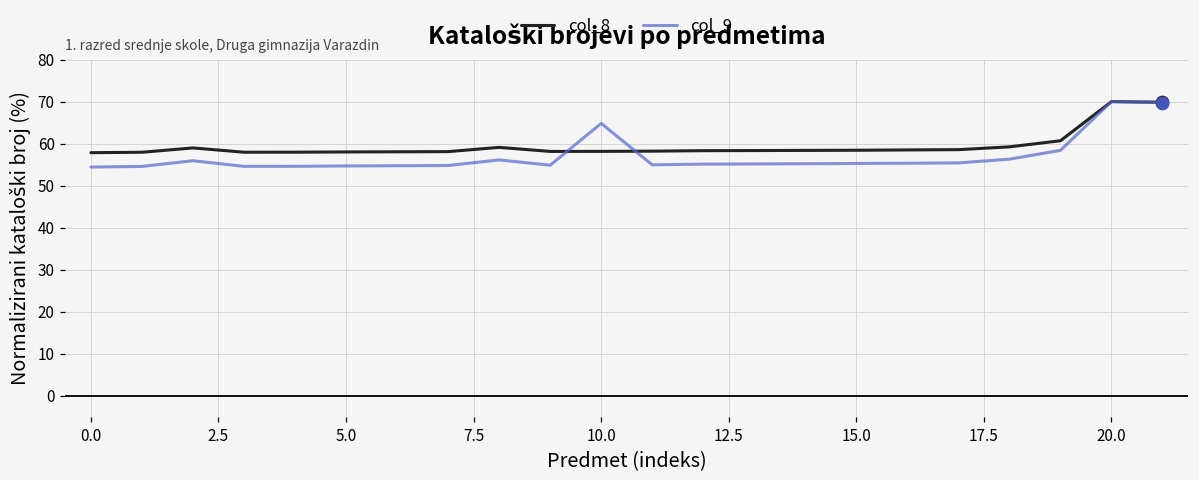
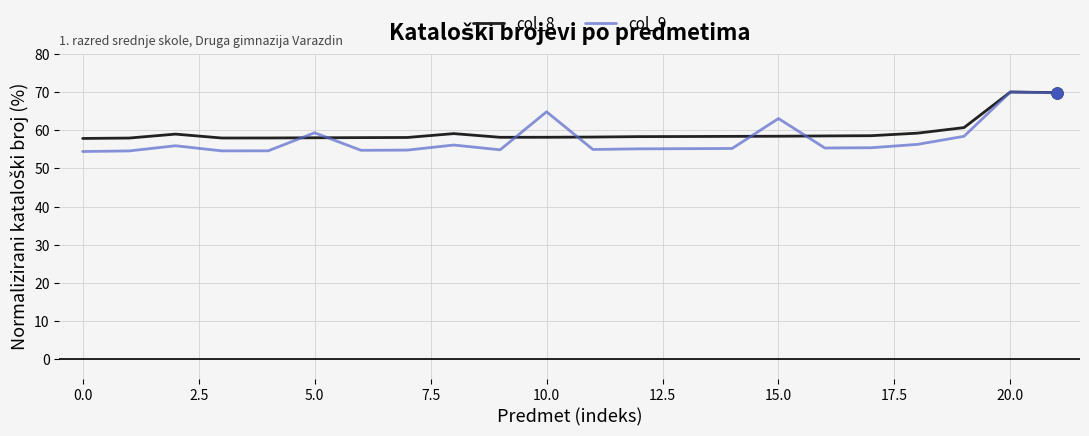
  {
    "col_9": {
      "0.0": 54,
-     "5.0": 55,
+     "5.0": 59,
      "10.0": 65,
-     "15.0": 55
+     "15.0": 63
    }
  }
